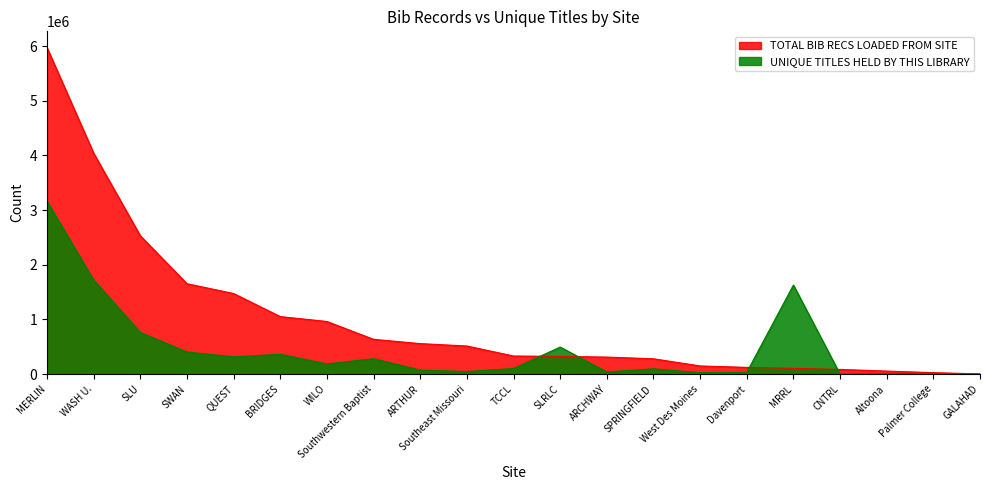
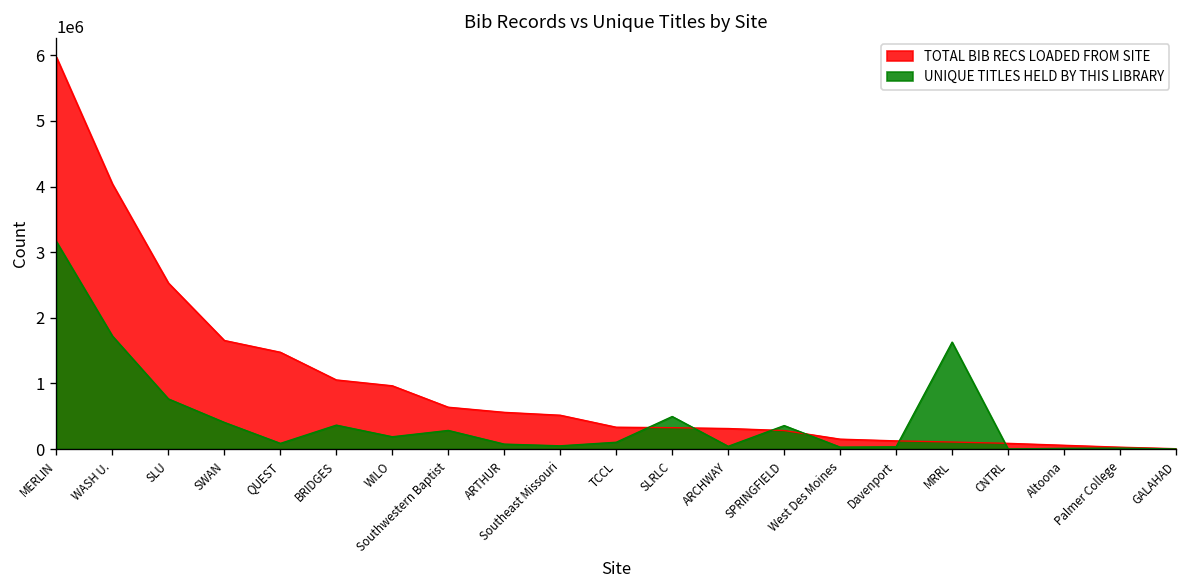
  {
    "TOTAL BIB RECS LOADED FROM SITE": {
      "MERLIN": 6000000,
      "WASH U.": 4000000,
      "SLU": 2500000,
      "SWAN": 1700000,
      "QUEST": 1500000,
      "BRIDGES": 1100000,
      "WILO": 1000000,
      "Southwestern Baptist": 600000,
      "ARTHUR": 600000,
      "Southeast Missouri": 500000,
      "TCCL": 300000,
      "SLRLC": 300000,
      "ARCHWAY": 300000,
      "SPRINGFIELD": 300000,
      "West Des Moines": 200000,
      "Davenport": 100000,
      "MRRL": 100000,
      "CNTRL": 100000
    },
    "UNIQUE TITLES HELD BY THIS LIBRARY": {
      "MERLIN": 3200000,
      "WASH U.": 1700000,
      "SLU": 800000,
      "SWAN": 400000,
-     "QUEST": 300000,
+     "QUEST": 100000,
      "BRIDGES": 400000,
      "WILO": 200000,
      "Southwestern Baptist": 300000,
      "ARTHUR": 100000,
      "Southeast Missouri": 0,
      "TCCL": 100000,
      "SLRLC": 500000,
      "ARCHWAY": 0,
-     "SPRINGFIELD": 100000,
+     "SPRINGFIELD": 400000,
      "West Des Moines": 0,
      "Davenport": 0,
      "MRRL": 1600000,
      "CNTRL": 0
    }
  }
